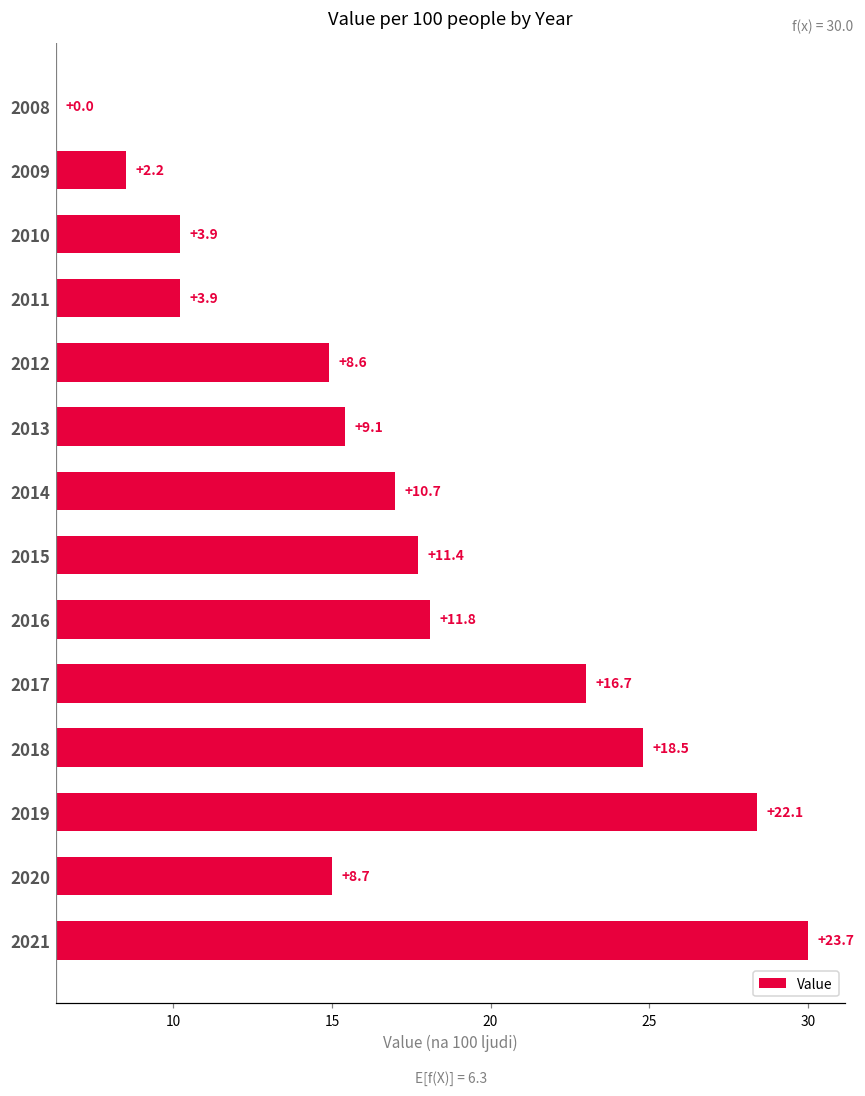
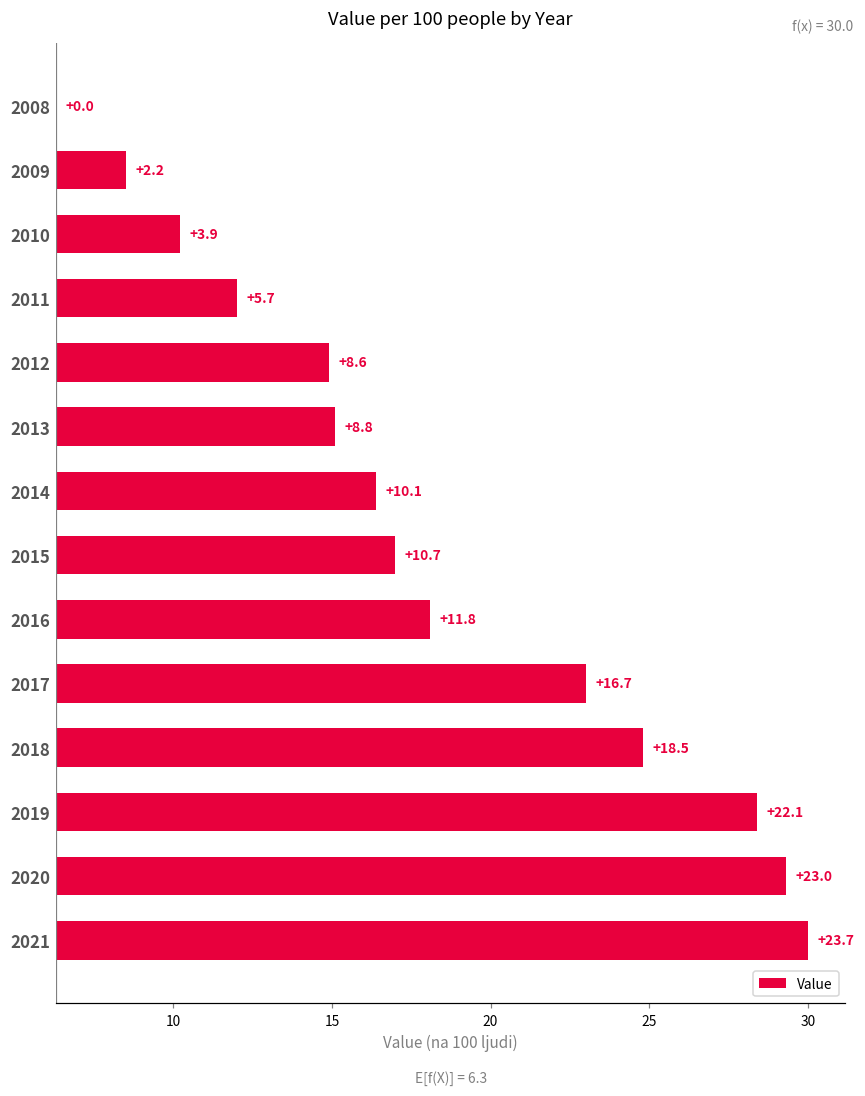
  {
    "2008": "+0.0",
    "2009": "+2.2",
    "2010": "+3.9",
-   "2011": "+3.9",
+   "2011": "+5.7",
    "2012": "+8.6",
-   "2013": "+9.1",
-   "2014": "+10.7",
-   "2015": "+11.4",
+   "2013": "+8.8",
+   "2014": "+10.1",
+   "2015": "+10.7",
    "2016": "+11.8",
    "2017": "+16.7",
    "2018": "+18.5",
    "2019": "+22.1",
-   "2020": "+8.7",
+   "2020": "+23.0",
    "2021": "+23.7"
  }
